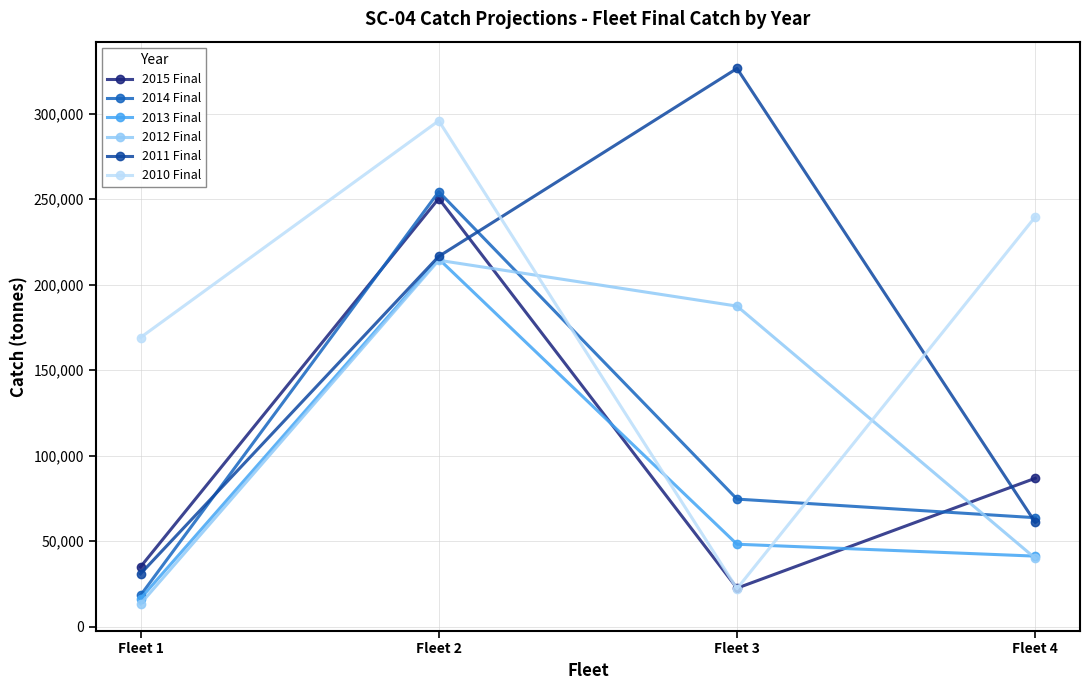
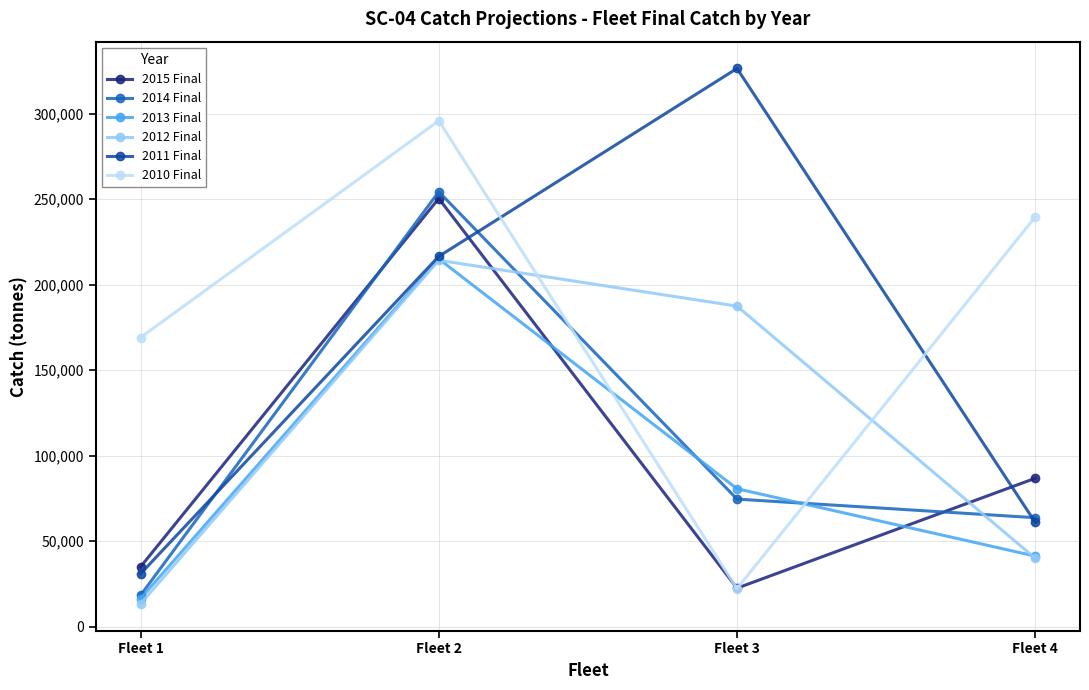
  {
    "2013 Final": {
      "Fleet 1": "16,000",
-     "Fleet 3": "48,000"
+     "Fleet 3": "81,000"
    }
  }
